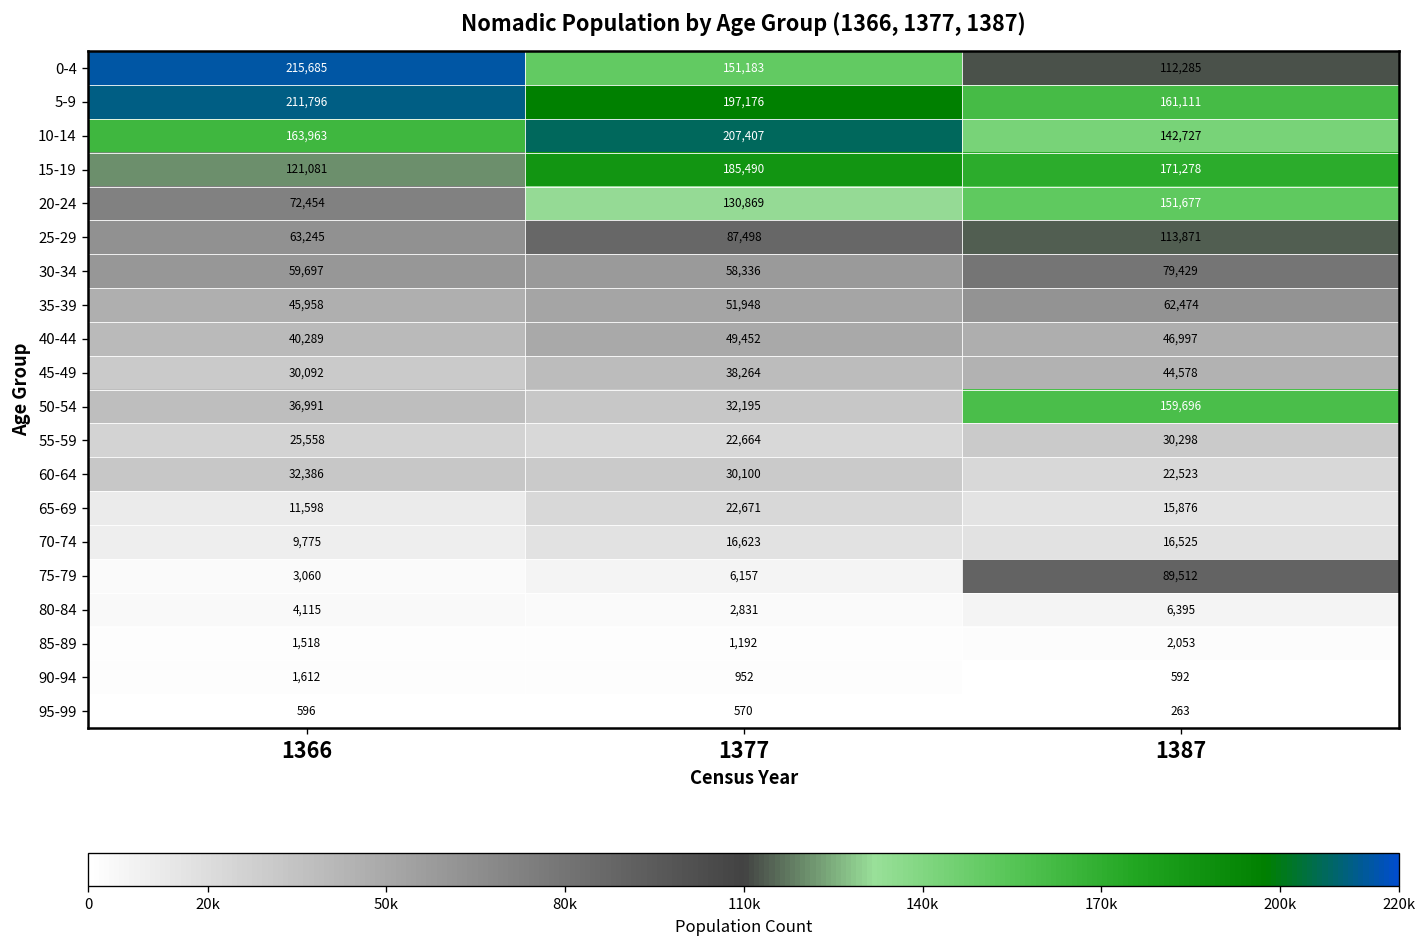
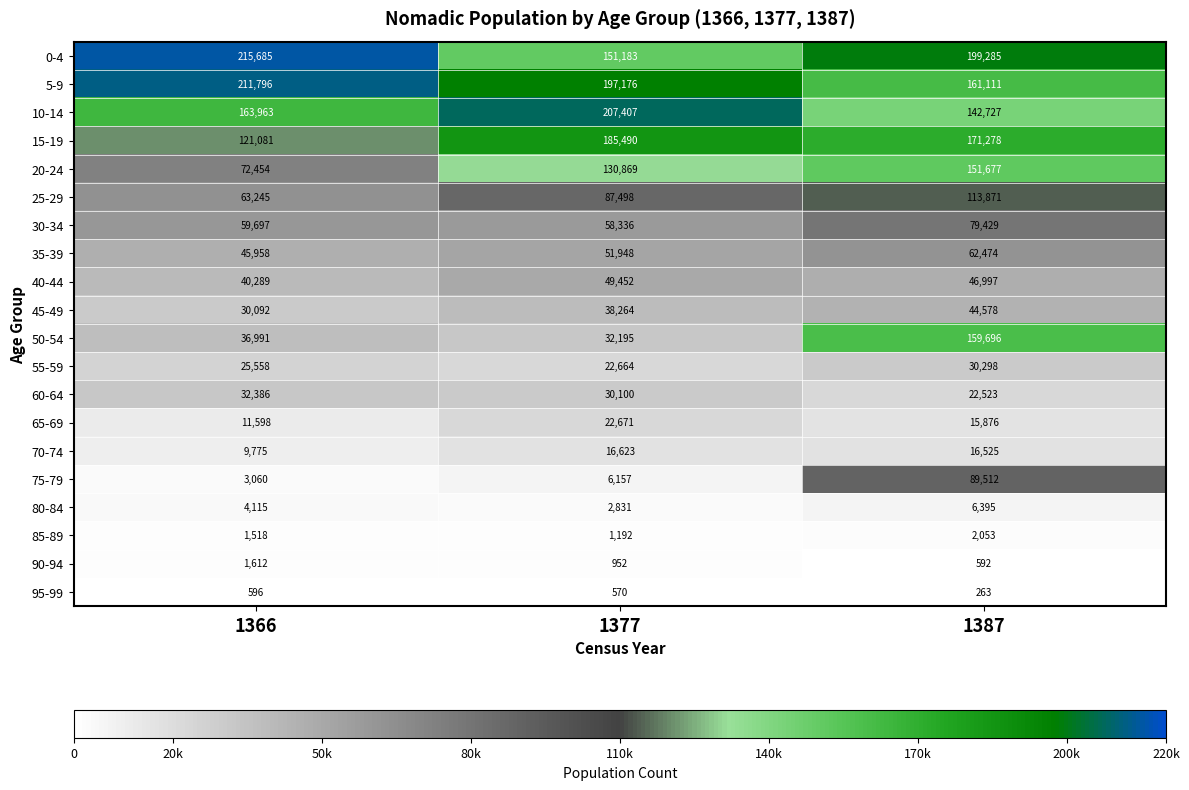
  {
    "0-4": {
      "1366": "215,685",
      "1377": "151,183",
-     "1387": "112,285"
+     "1387": "199,285"
    },
    "5-9": {
      "1366": "211,796",
      "1377": "197,176",
      "1387": "161,111"
    },
    "10-14": {
      "1366": "163,963",
      "1377": "207,407",
      "1387": "142,727"
    },
    "15-19": {
      "1366": "121,081",
      "1377": "185,490",
      "1387": "171,278"
    },
    "20-24": {
      "1366": "72,454",
      "1377": "130,869",
      "1387": "151,677"
    },
    "25-29": {
      "1366": "63,245",
      "1377": "87,498",
      "1387": "113,871"
    },
    "30-34": {
      "1366": "59,697",
      "1377": "58,336",
      "1387": "79,429"
    },
    "35-39": {
      "1366": "45,958",
      "1377": "51,948",
      "1387": "62,474"
    },
    "40-44": {
      "1366": "40,289",
      "1377": "49,452",
      "1387": "46,997"
    },
    "45-49": {
      "1366": "30,092",
      "1377": "38,264",
      "1387": "44,578"
    },
    "50-54": {
      "1366": "36,991",
      "1377": "32,195",
      "1387": "159,696"
    },
    "55-59": {
      "1366": "25,558",
      "1377": "22,664",
      "1387": "30,298"
    },
    "60-64": {
      "1366": "32,386",
      "1377": "30,100",
      "1387": "22,523"
    },
    "65-69": {
      "1366": "11,598",
      "1377": "22,671",
      "1387": "15,876"
    },
    "70-74": {
      "1366": "9,775",
      "1377": "16,623",
      "1387": "16,525"
    },
    "75-79": {
      "1366": "3,060",
      "1377": "6,157",
      "1387": "89,512"
    },
    "80-84": {
      "1366": "4,115",
      "1377": "2,831",
      "1387": "6,395"
    },
    "85-89": {
      "1366": "1,518",
      "1377": "1,192",
      "1387": "2,053"
    },
    "90-94": {
      "1366": "1,612",
      "1377": "952",
      "1387": "592"
    },
    "95-99": {
      "1366": "596",
      "1377": "570",
      "1387": "263"
    }
  }
